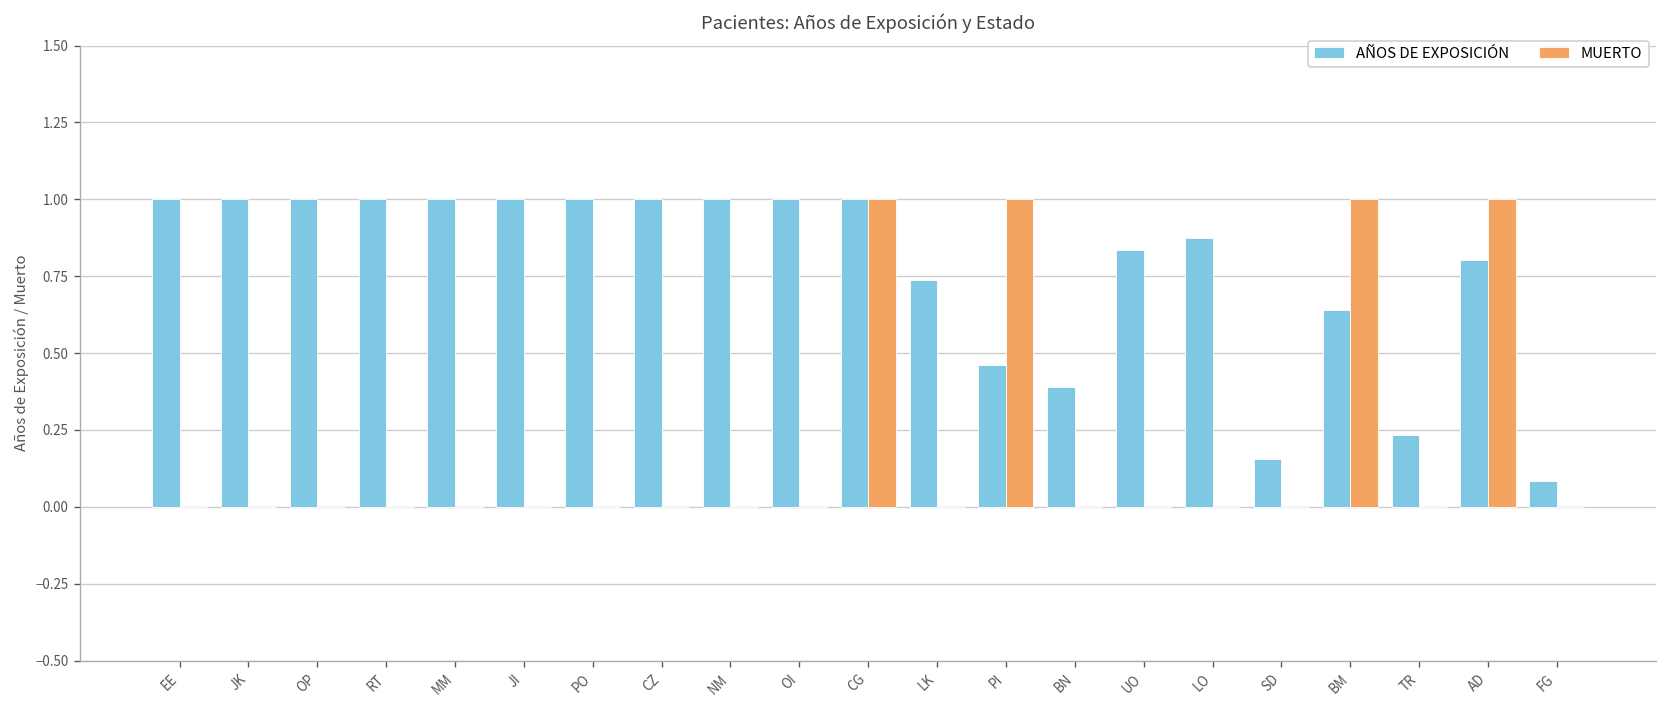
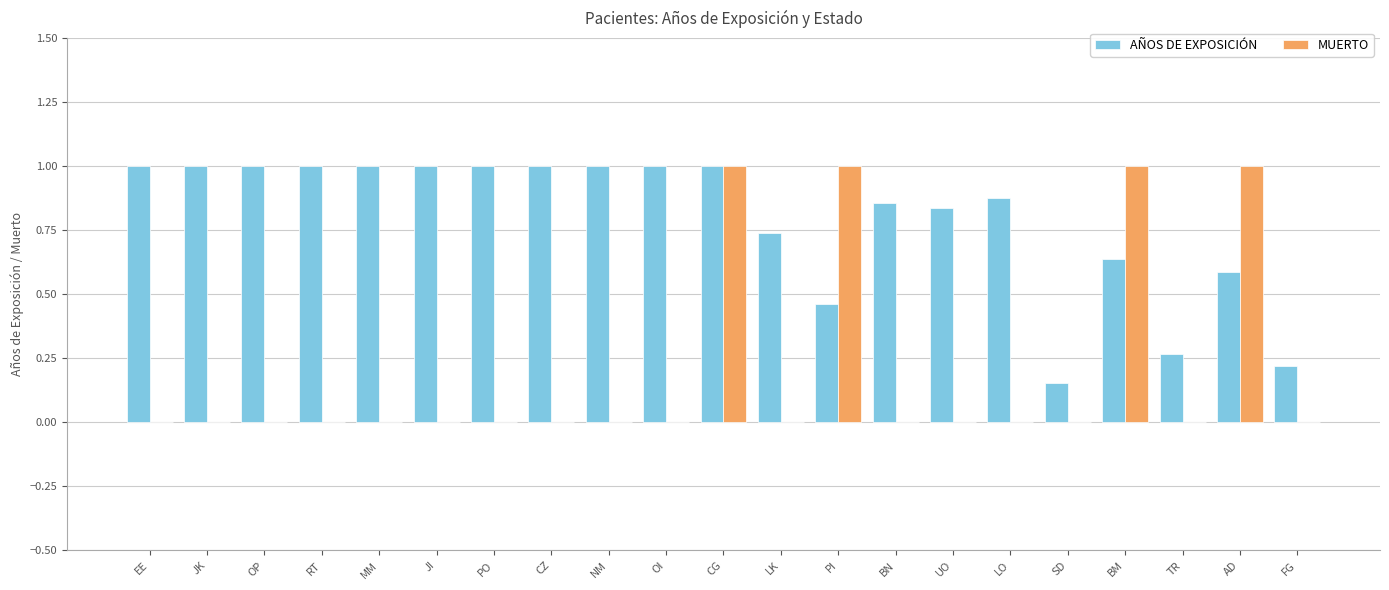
  {
    "AÑOS DE EXPOSICIÓN": {
      "EE": 1.00,
      "JK": 1.00,
      "OP": 1.00,
      "RT": 1.00,
      "MM": 1.00,
      "JI": 1.00,
      "PO": 1.00,
      "CZ": 1.00,
      "NM": 1.00,
      "OI": 1.00,
      "CG": 1.00,
      "LK": 0.74,
      "PI": 0.46,
-     "BN": 0.39,
+     "BN": 0.86,
      "UO": 0.84,
      "LO": 0.87,
      "SD": 0.16,
      "BM": 0.64,
-     "TR": 0.23,
-     "AD": 0.80,
-     "FG": 0.08
+     "TR": 0.27,
+     "AD": 0.59,
+     "FG": 0.22
    },
    "MUERTO": {
      "EE": 0.00,
      "JK": 0.00,
      "OP": 0.00,
      "RT": 0.00,
      "MM": 0.00,
      "JI": 0.00,
      "PO": 0.00,
      "CZ": 0.00,
      "NM": 0.00,
      "OI": 0.00,
      "CG": 1.00,
      "LK": 0.00,
      "PI": 1.00,
      "BN": 0.00,
      "UO": 0.00,
      "LO": 0.00,
      "SD": 0.00,
      "BM": 1.00,
      "TR": 0.00,
      "AD": 1.00,
      "FG": 0.00
    }
  }
